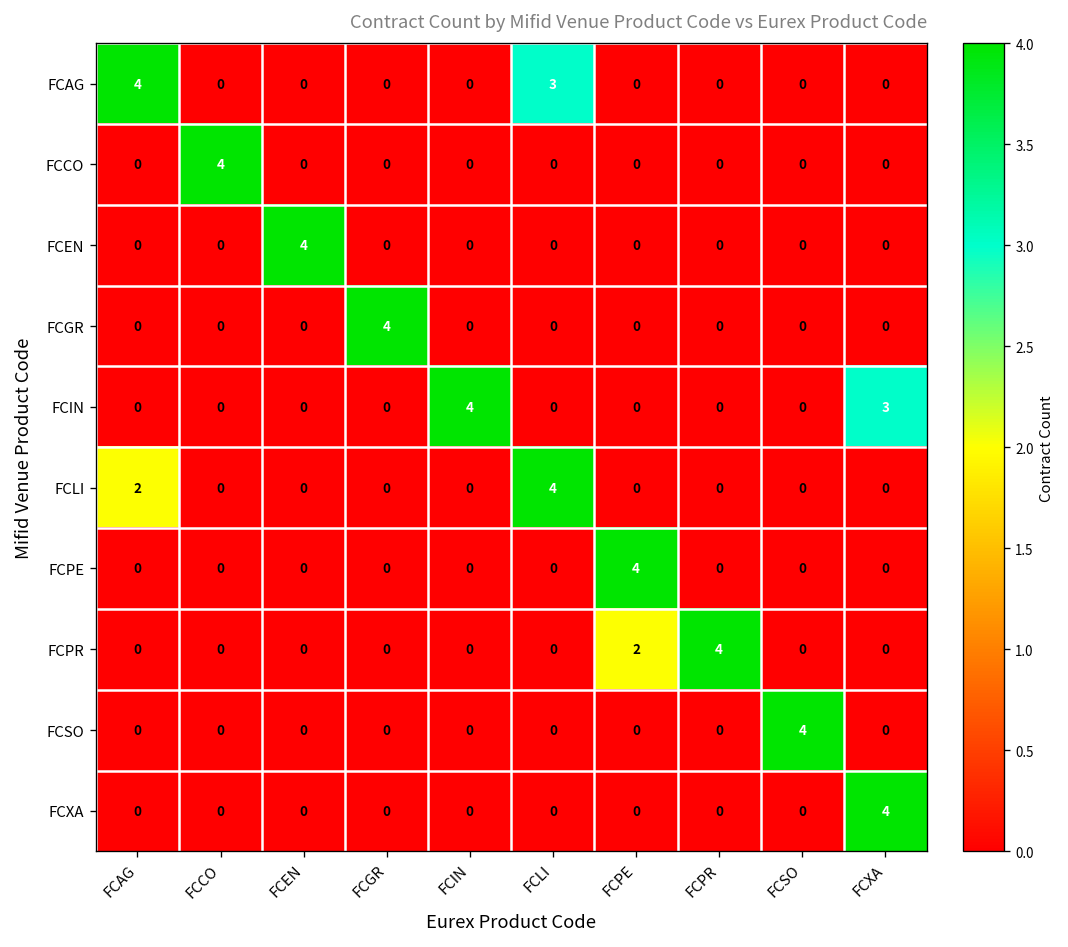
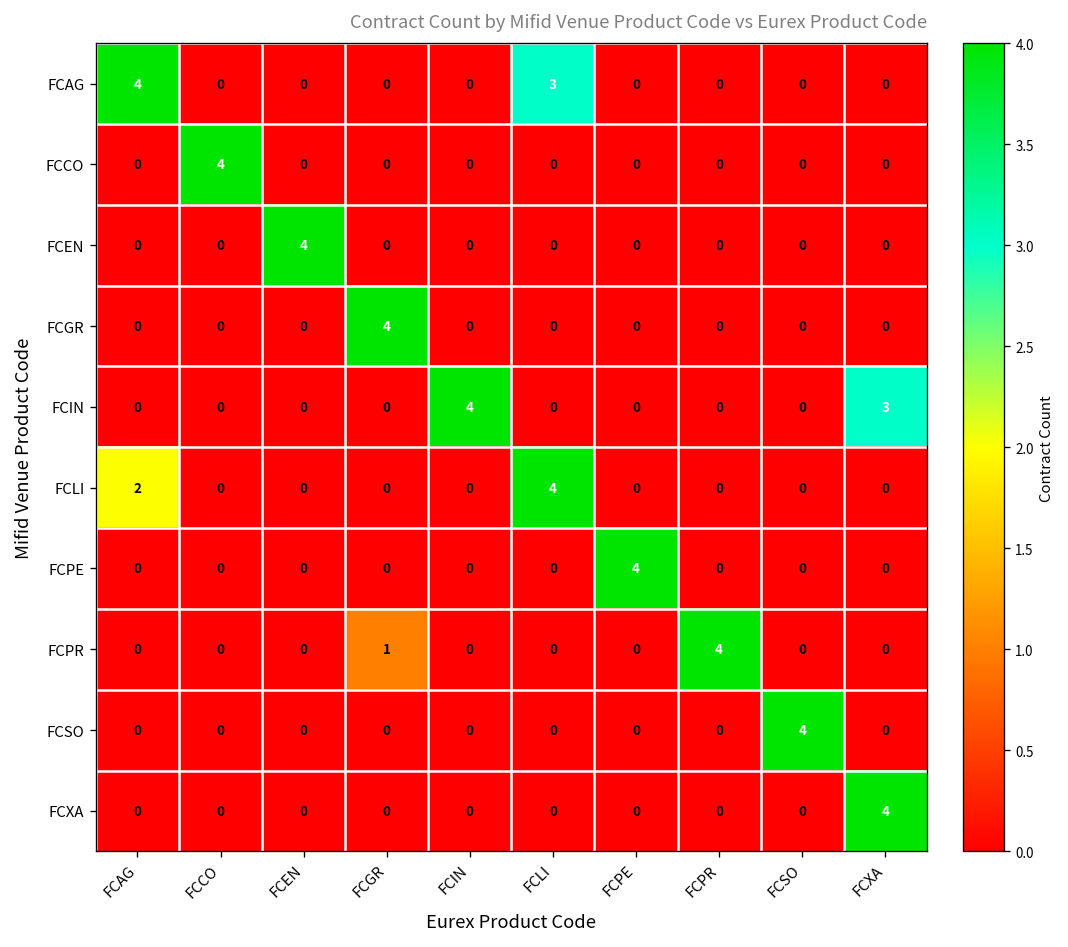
  {
    "FCAG": {
      "FCAG": 4,
      "FCCO": 0,
      "FCEN": 0,
      "FCGR": 0,
      "FCIN": 0,
      "FCLI": 3,
      "FCPE": 0,
      "FCPR": 0,
      "FCSO": 0,
      "FCXA": 0
    },
    "FCCO": {
      "FCAG": 0,
      "FCCO": 4,
      "FCEN": 0,
      "FCGR": 0,
      "FCIN": 0,
      "FCLI": 0,
      "FCPE": 0,
      "FCPR": 0,
      "FCSO": 0,
      "FCXA": 0
    },
    "FCEN": {
      "FCAG": 0,
      "FCCO": 0,
      "FCEN": 4,
      "FCGR": 0,
      "FCIN": 0,
      "FCLI": 0,
      "FCPE": 0,
      "FCPR": 0,
      "FCSO": 0,
      "FCXA": 0
    },
    "FCGR": {
      "FCAG": 0,
      "FCCO": 0,
      "FCEN": 0,
      "FCGR": 4,
      "FCIN": 0,
      "FCLI": 0,
      "FCPE": 0,
      "FCPR": 0,
      "FCSO": 0,
      "FCXA": 0
    },
    "FCIN": {
      "FCAG": 0,
      "FCCO": 0,
      "FCEN": 0,
      "FCGR": 0,
      "FCIN": 4,
      "FCLI": 0,
      "FCPE": 0,
      "FCPR": 0,
      "FCSO": 0,
      "FCXA": 3
    },
    "FCLI": {
      "FCAG": 2,
      "FCCO": 0,
      "FCEN": 0,
      "FCGR": 0,
      "FCIN": 0,
      "FCLI": 4,
      "FCPE": 0,
      "FCPR": 0,
      "FCSO": 0,
      "FCXA": 0
    },
    "FCPE": {
      "FCAG": 0,
      "FCCO": 0,
      "FCEN": 0,
      "FCGR": 0,
      "FCIN": 0,
      "FCLI": 0,
      "FCPE": 4,
      "FCPR": 0,
      "FCSO": 0,
      "FCXA": 0
    },
    "FCPR": {
      "FCAG": 0,
      "FCCO": 0,
      "FCEN": 0,
-     "FCGR": 0,
+     "FCGR": 1,
      "FCIN": 0,
      "FCLI": 0,
-     "FCPE": 2,
+     "FCPE": 0,
      "FCPR": 4,
      "FCSO": 0,
      "FCXA": 0
    },
    "FCSO": {
      "FCAG": 0,
      "FCCO": 0,
      "FCEN": 0,
      "FCGR": 0,
      "FCIN": 0,
      "FCLI": 0,
      "FCPE": 0,
      "FCPR": 0,
      "FCSO": 4,
      "FCXA": 0
    },
    "FCXA": {
      "FCAG": 0,
      "FCCO": 0,
      "FCEN": 0,
      "FCGR": 0,
      "FCIN": 0,
      "FCLI": 0,
      "FCPE": 0,
      "FCPR": 0,
      "FCSO": 0,
      "FCXA": 4
    }
  }
